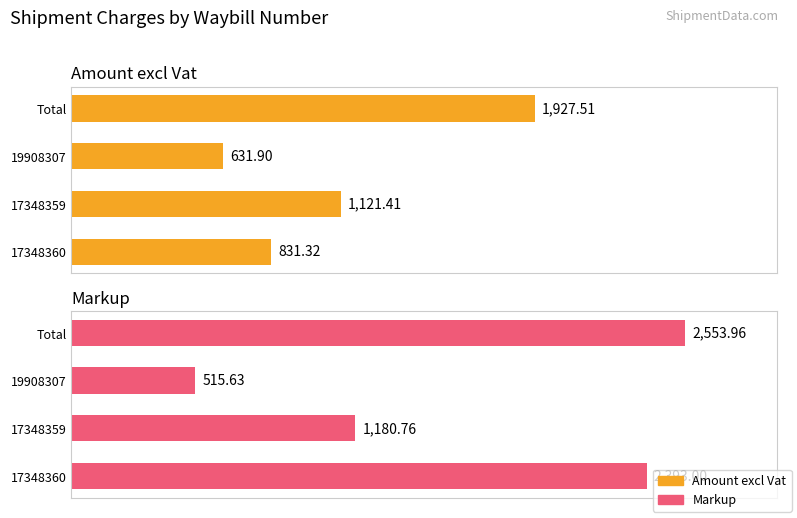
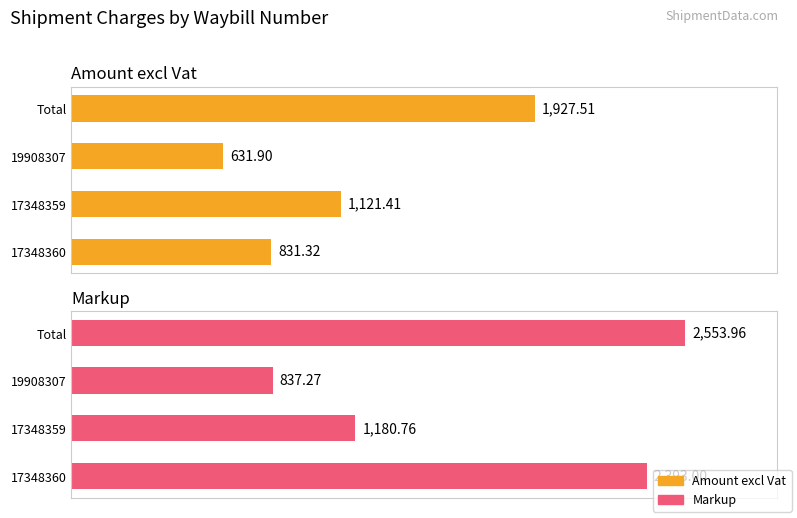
  {
    "Amount excl Vat": {
      "Total": "1,927.51",
      "19908307": "631.90",
      "17348359": "1,121.41",
      "17348360": "831.32"
    },
    "Markup": {
      "Total": "2,553.96",
-     "19908307": "515.63",
+     "19908307": "837.27",
      "17348359": "1,180.76"
    }
  }
